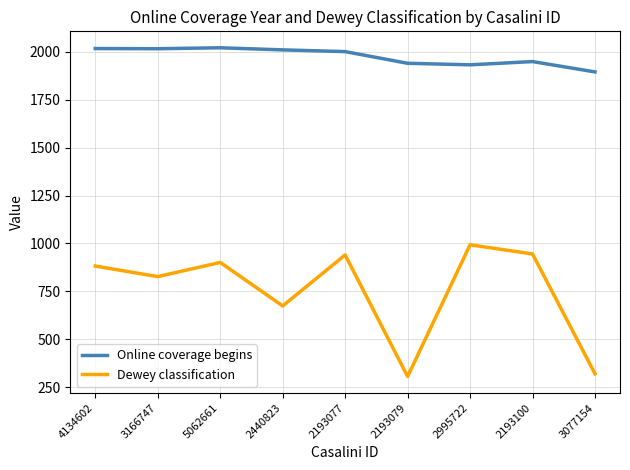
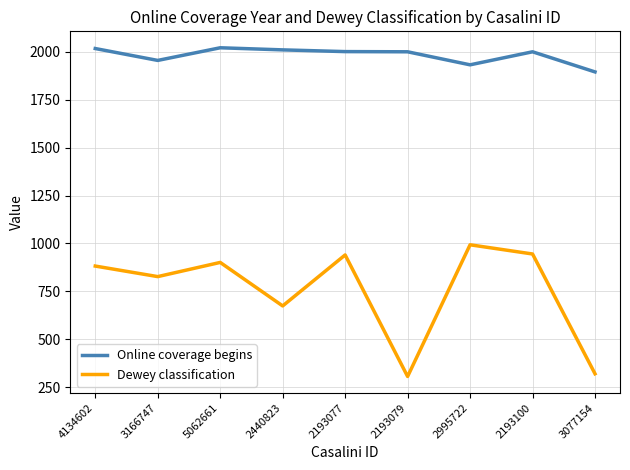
  {
    "Online coverage begins": {
      "4134602": 2020,
-     "3166747": 2020,
+     "3166747": 1960,
      "5062661": 2020,
      "2440823": 2010,
      "2193077": 2000,
-     "2193079": 1940,
+     "2193079": 2000,
      "2995722": 1930,
-     "2193100": 1950,
+     "2193100": 2000,
      "3077154": 1900
    },
    "Dewey classification": {
      "4134602": 880,
      "3166747": 830,
      "5062661": 900,
      "2440823": 670,
      "2193077": 940,
      "2193079": 310,
      "2995722": 990,
      "2193100": 950,
      "3077154": 320
    }
  }
